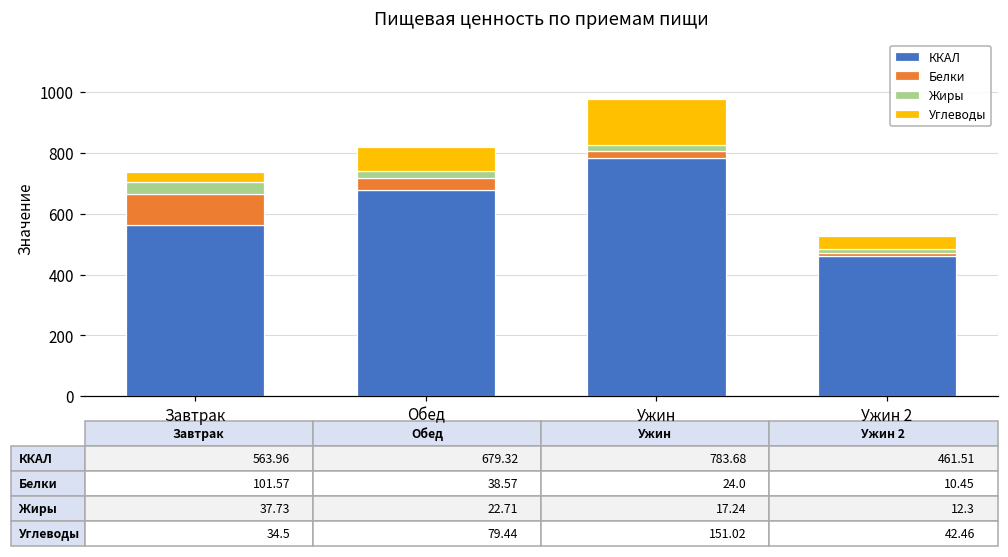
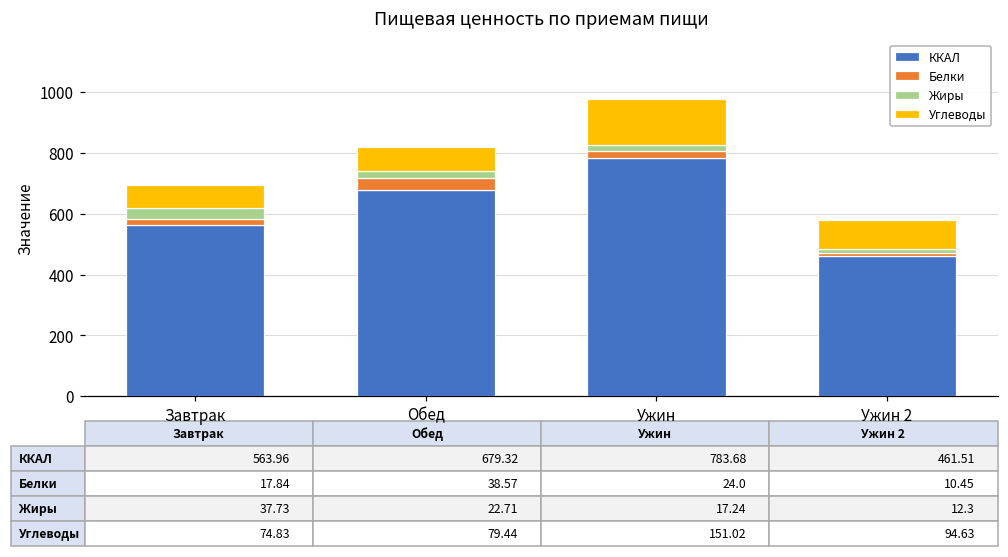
  {
    "ККАЛ": {
      "Завтрак": 560,
      "Обед": 680,
      "Ужин": 780,
      "Ужин 2": 460
    },
    "Белки": {
-     "Завтрак": 101.57
+     "Завтрак": 17.84
    },
    "Жиры": {
      "Завтрак": 40,
      "Обед": 20,
      "Ужин": 20,
      "Ужин 2": 10
    },
    "Углеводы": {
-     "Завтрак": 34.5,
-     "Ужин 2": 42.46
+     "Завтрак": 74.83,
+     "Ужин 2": 94.63
    }
  }
